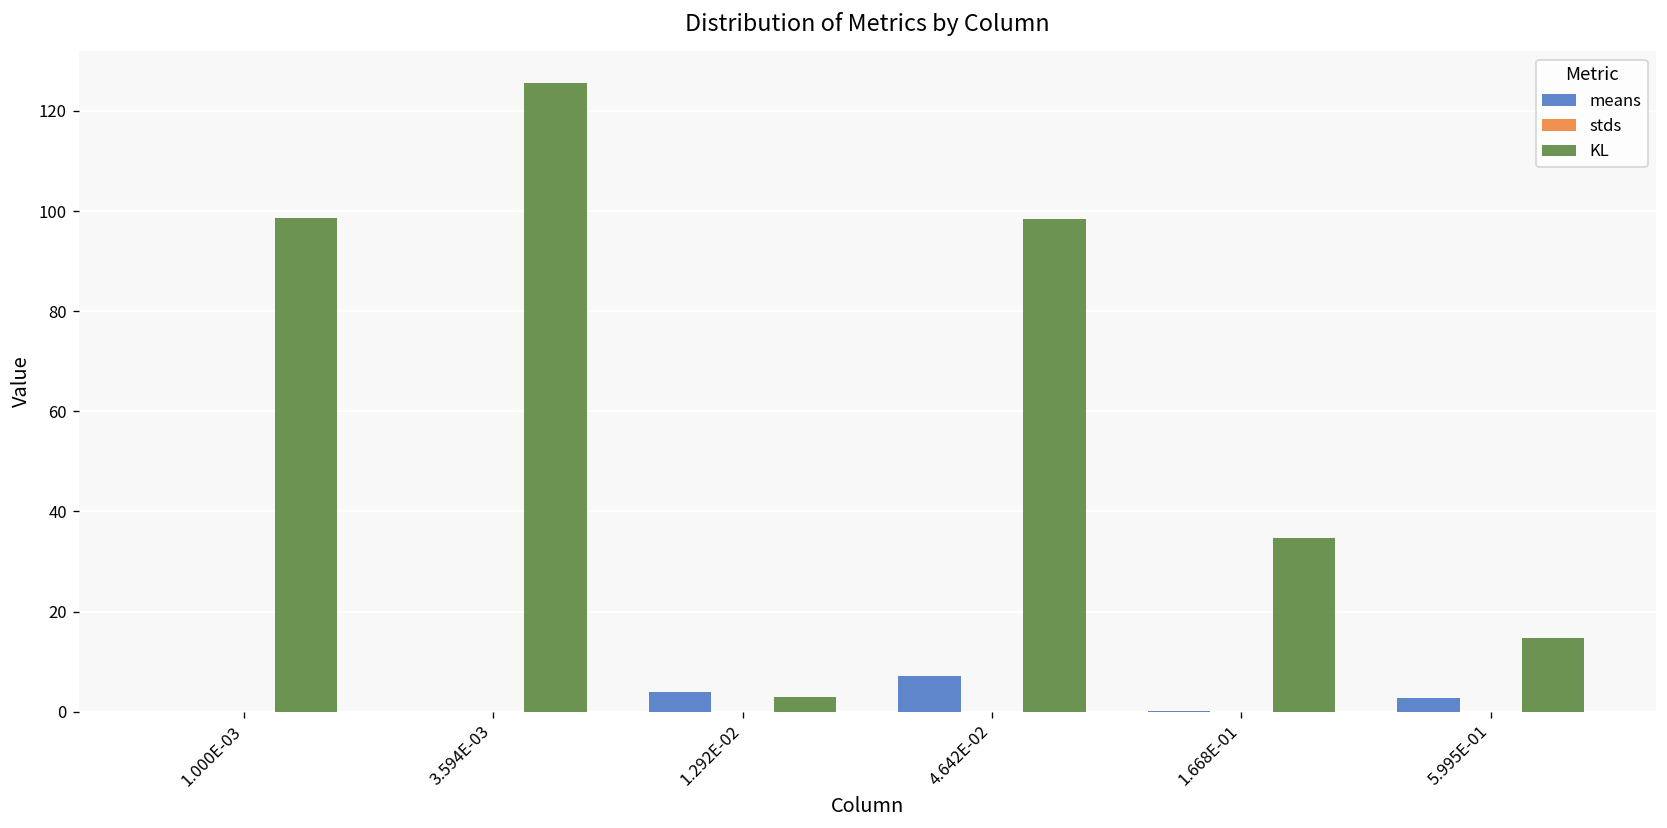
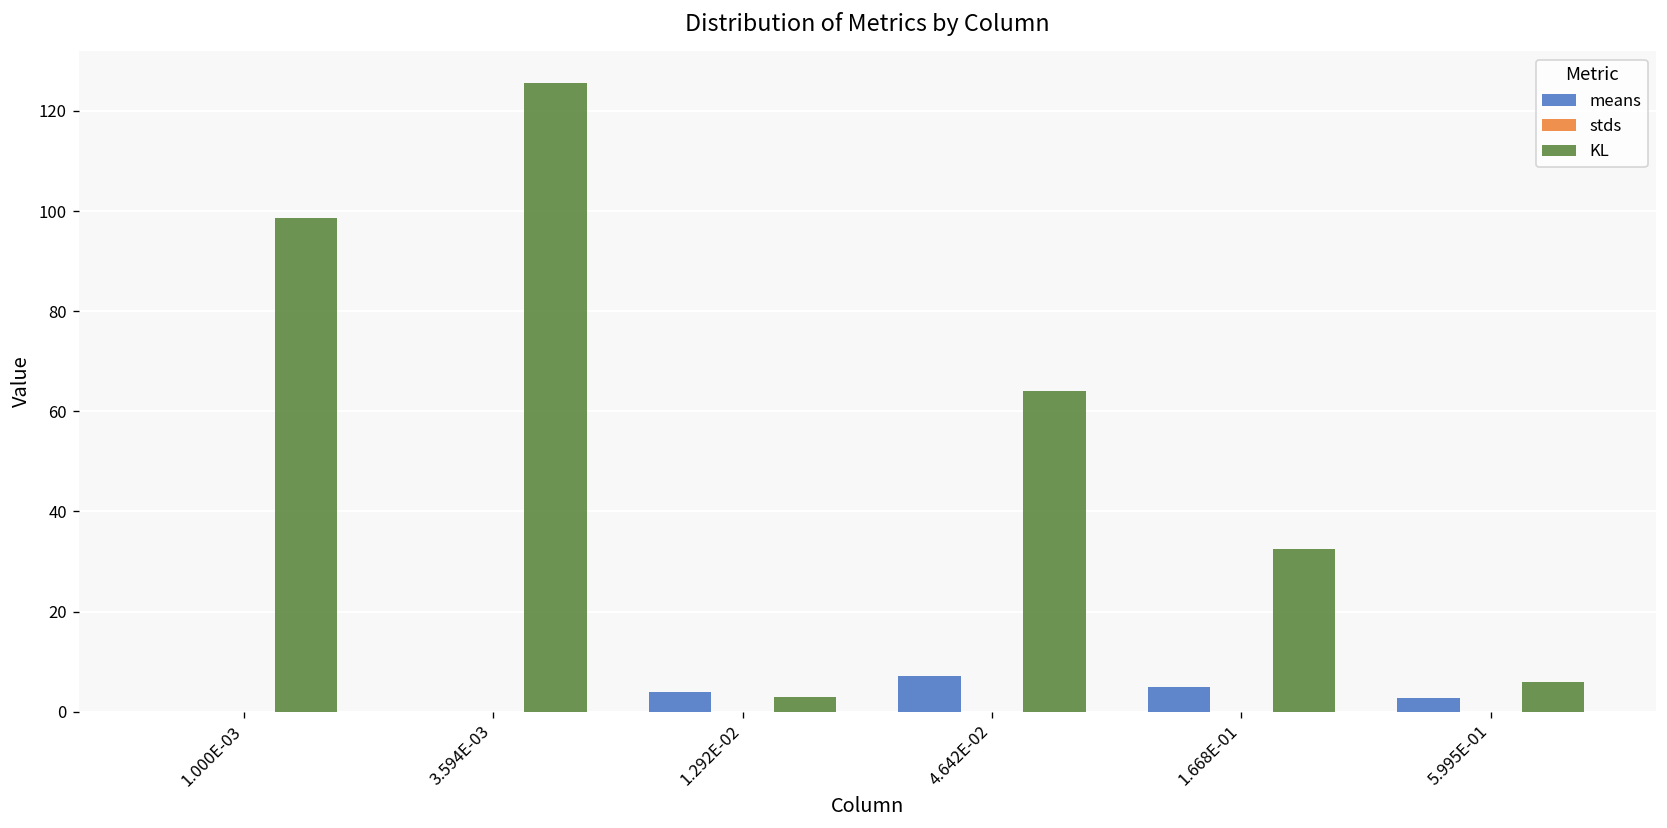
  {
    "means": {
      "1.292E-02": 4,
      "4.642E-02": 7,
-     "1.668E-01": 0,
+     "1.668E-01": 5,
      "5.995E-01": 3
    },
    "KL": {
      "1.000E-03": 99,
      "3.594E-03": 126,
      "1.292E-02": 3,
-     "4.642E-02": 98,
-     "1.668E-01": 35,
-     "5.995E-01": 15
+     "4.642E-02": 64,
+     "1.668E-01": 32,
+     "5.995E-01": 6
    }
  }
